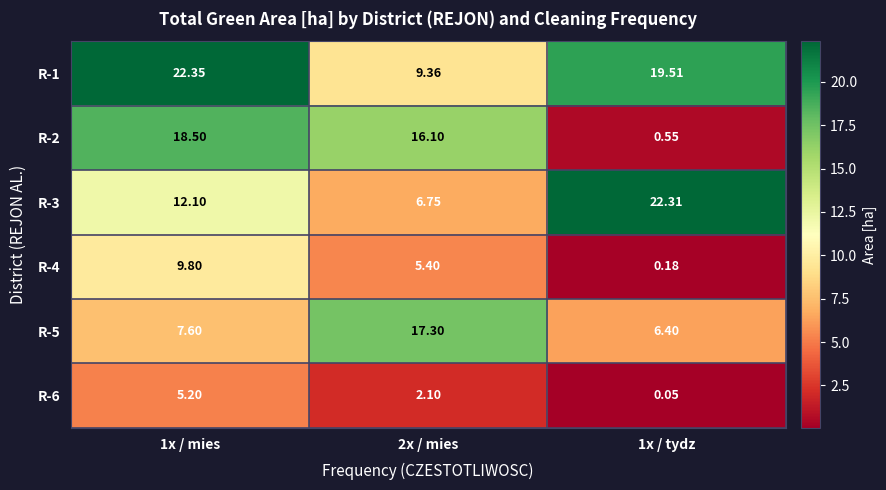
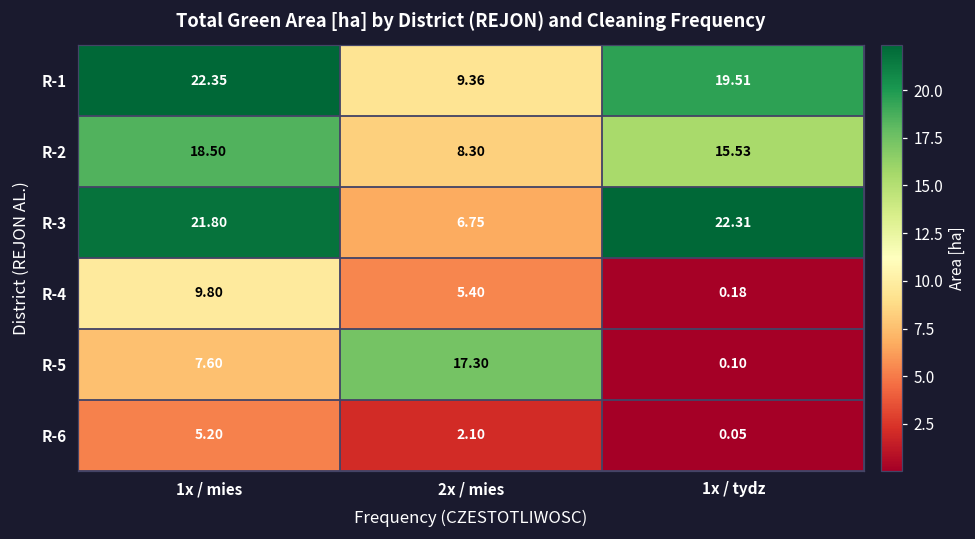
  {
    "R-1": {
      "1x / mies": 22.35,
      "2x / mies": 9.36,
      "1x / tydz": 19.51
    },
    "R-2": {
      "1x / mies": 18.50,
-     "2x / mies": 16.10,
-     "1x / tydz": 0.55
+     "2x / mies": 8.30,
+     "1x / tydz": 15.53
    },
    "R-3": {
-     "1x / mies": 12.10,
+     "1x / mies": 21.80,
      "2x / mies": 6.75,
      "1x / tydz": 22.31
    },
    "R-4": {
      "1x / mies": 9.80,
      "2x / mies": 5.40,
      "1x / tydz": 0.18
    },
    "R-5": {
      "1x / mies": 7.60,
      "2x / mies": 17.30,
-     "1x / tydz": 6.40
+     "1x / tydz": 0.10
    },
    "R-6": {
      "1x / mies": 5.20,
      "2x / mies": 2.10,
      "1x / tydz": 0.05
    }
  }
